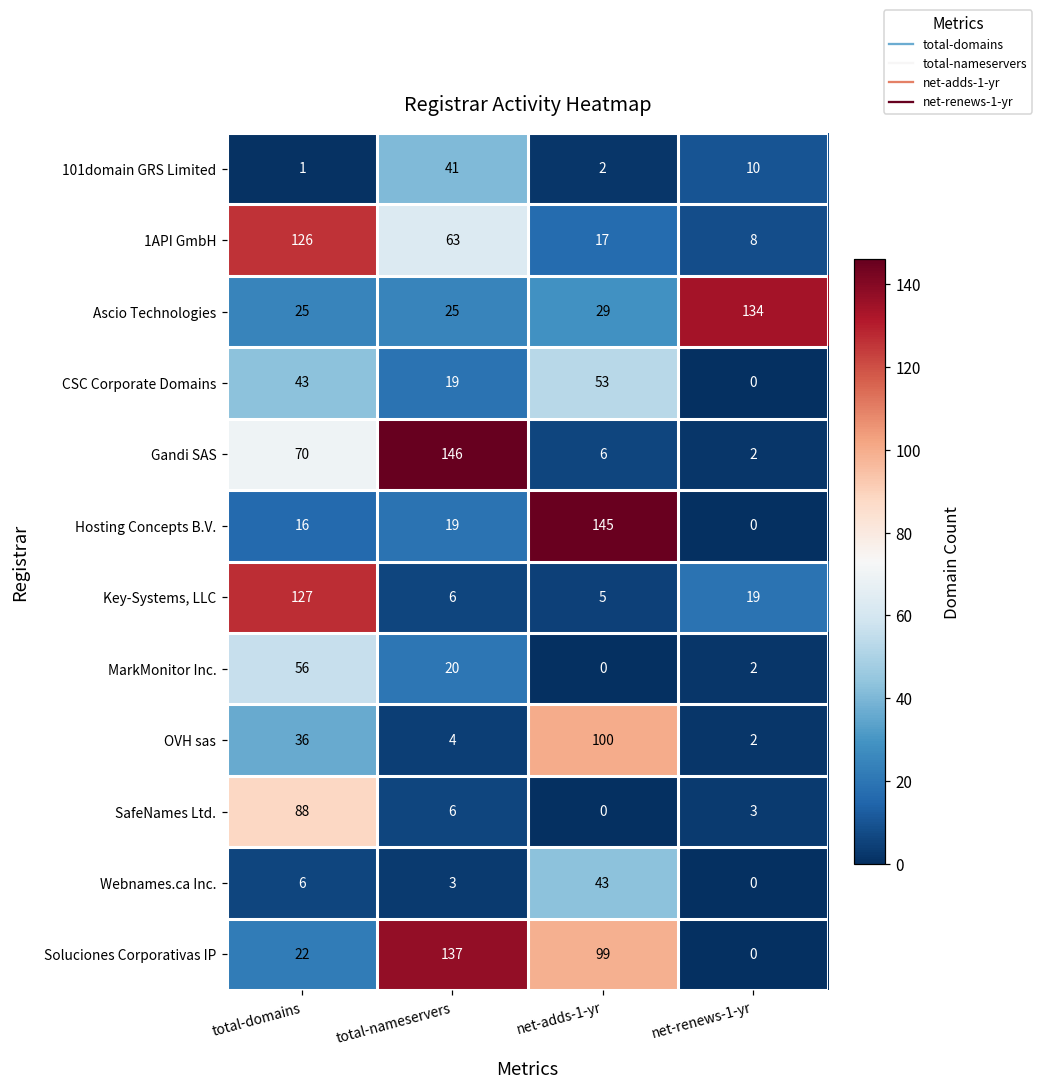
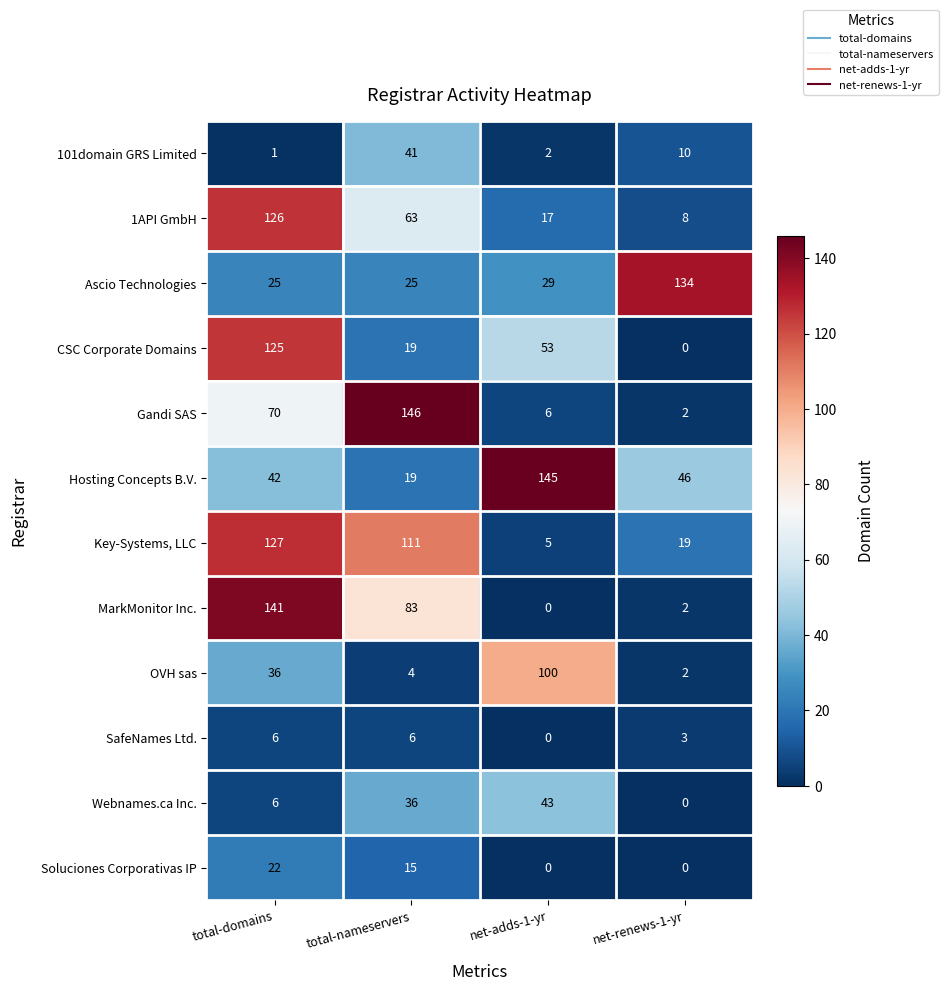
  {
    "101domain GRS Limited": {
      "total-domains": 1,
      "total-nameservers": 41,
      "net-adds-1-yr": 2,
      "net-renews-1-yr": 10
    },
    "1API GmbH": {
      "total-domains": 126,
      "total-nameservers": 63,
      "net-adds-1-yr": 17,
      "net-renews-1-yr": 8
    },
    "Ascio Technologies": {
      "total-domains": 25,
      "total-nameservers": 25,
      "net-adds-1-yr": 29,
      "net-renews-1-yr": 134
    },
    "CSC Corporate Domains": {
-     "total-domains": 43,
+     "total-domains": 125,
      "total-nameservers": 19,
      "net-adds-1-yr": 53,
      "net-renews-1-yr": 0
    },
    "Gandi SAS": {
      "total-domains": 70,
      "total-nameservers": 146,
      "net-adds-1-yr": 6,
      "net-renews-1-yr": 2
    },
    "Hosting Concepts B.V.": {
-     "total-domains": 16,
+     "total-domains": 42,
      "total-nameservers": 19,
      "net-adds-1-yr": 145,
-     "net-renews-1-yr": 0
+     "net-renews-1-yr": 46
    },
    "Key-Systems, LLC": {
      "total-domains": 127,
-     "total-nameservers": 6,
+     "total-nameservers": 111,
      "net-adds-1-yr": 5,
      "net-renews-1-yr": 19
    },
    "MarkMonitor Inc.": {
-     "total-domains": 56,
-     "total-nameservers": 20,
+     "total-domains": 141,
+     "total-nameservers": 83,
      "net-adds-1-yr": 0,
      "net-renews-1-yr": 2
    },
    "OVH sas": {
      "total-domains": 36,
      "total-nameservers": 4,
      "net-adds-1-yr": 100,
      "net-renews-1-yr": 2
    },
    "SafeNames Ltd.": {
-     "total-domains": 88,
+     "total-domains": 6,
      "total-nameservers": 6,
      "net-adds-1-yr": 0,
      "net-renews-1-yr": 3
    },
    "Webnames.ca Inc.": {
      "total-domains": 6,
-     "total-nameservers": 3,
+     "total-nameservers": 36,
      "net-adds-1-yr": 43,
      "net-renews-1-yr": 0
    },
    "Soluciones Corporativas IP": {
      "total-domains": 22,
-     "total-nameservers": 137,
-     "net-adds-1-yr": 99,
+     "total-nameservers": 15,
+     "net-adds-1-yr": 0,
      "net-renews-1-yr": 0
    }
  }
